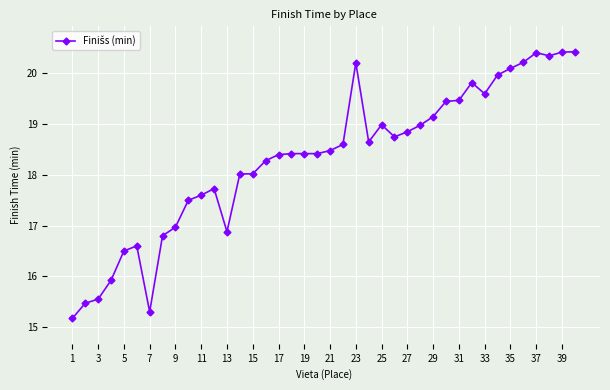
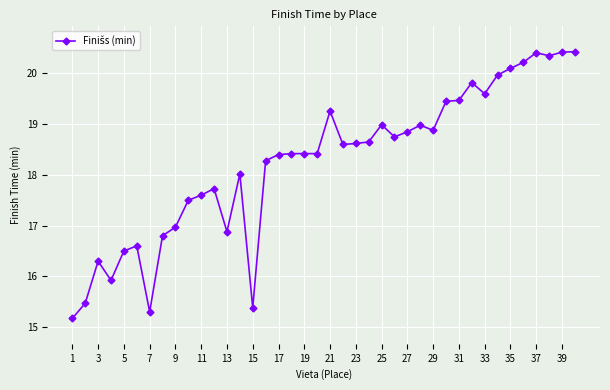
  {
    "1": 15.2,
-   "3": 15.6,
+   "3": 16.3,
    "5": 16.5,
    "7": 15.3,
    "9": 17.0,
    "11": 17.6,
    "13": 16.9,
-   "15": 18.0,
+   "15": 15.4,
    "17": 18.4,
    "19": 18.4,
-   "21": 18.5,
-   "23": 20.2,
+   "21": 19.3,
+   "23": 18.6,
    "25": 19.0,
    "27": 18.9,
-   "29": 19.2,
+   "29": 18.9,
    "31": 19.5,
    "33": 19.6,
    "35": 20.1,
    "37": 20.4,
    "39": 20.4
  }
